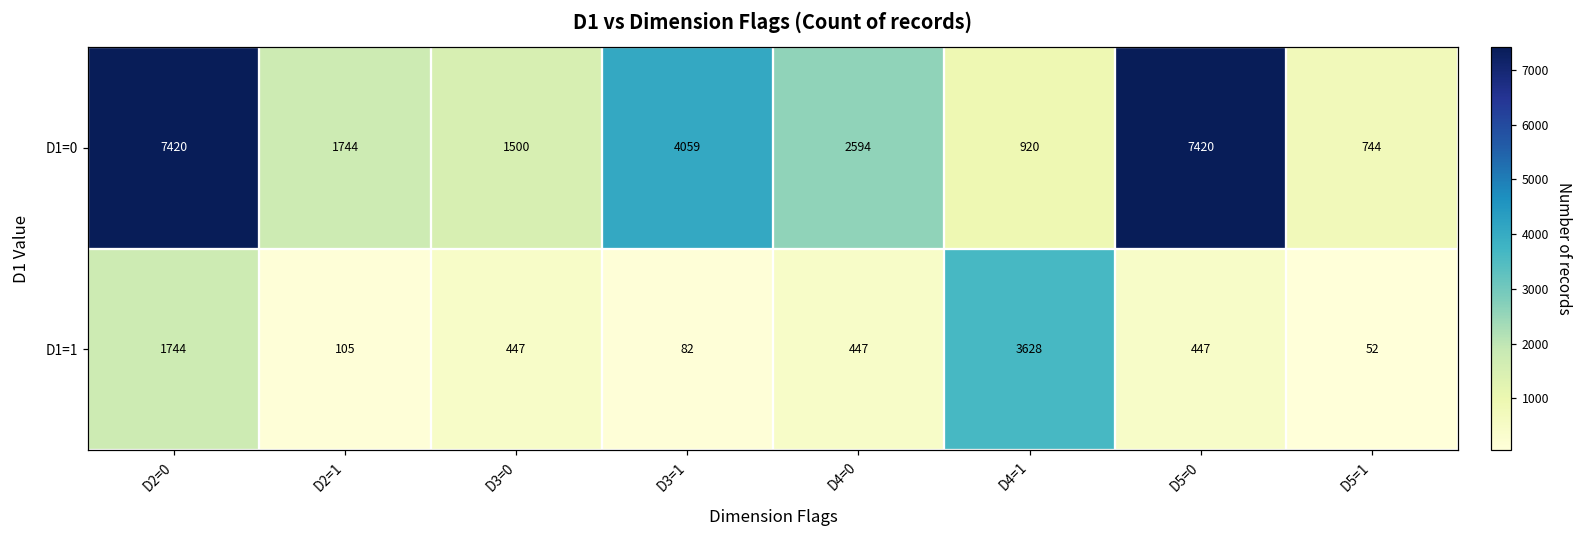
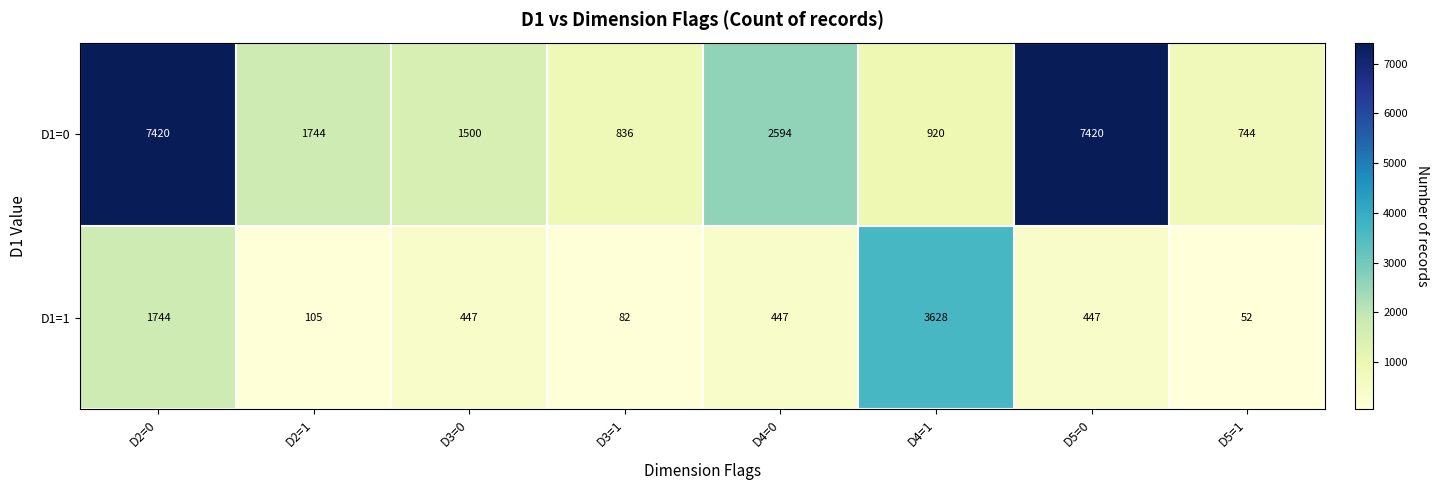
  {
    "D1=0": {
      "D2=0": 7420,
      "D2=1": 1744,
      "D3=0": 1500,
-     "D3=1": 4059,
+     "D3=1": 836,
      "D4=0": 2594,
      "D4=1": 920,
      "D5=0": 7420,
      "D5=1": 744
    },
    "D1=1": {
      "D2=0": 1744,
      "D2=1": 105,
      "D3=0": 447,
      "D3=1": 82,
      "D4=0": 447,
      "D4=1": 3628,
      "D5=0": 447,
      "D5=1": 52
    }
  }
